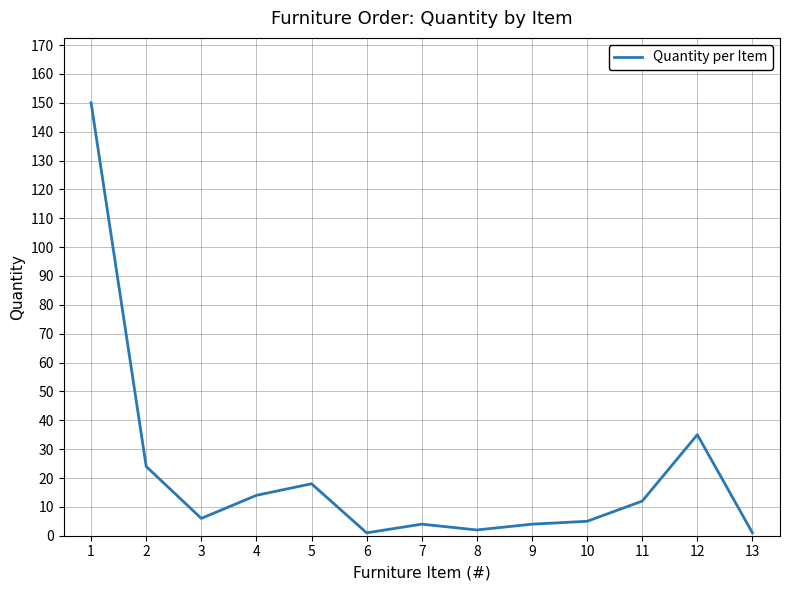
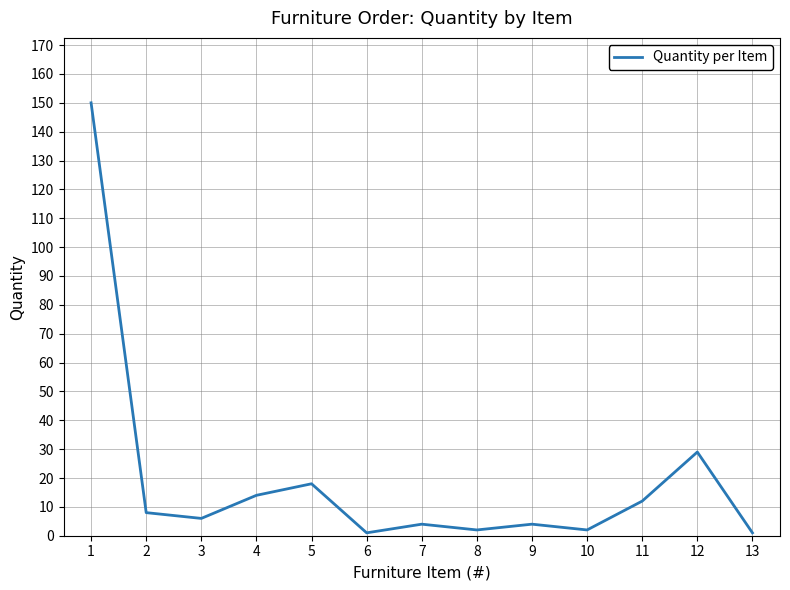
  {
    "1": 150,
-   "2": 24,
+   "2": 8,
    "3": 6,
    "4": 14,
    "5": 18,
    "6": 1,
    "7": 4,
    "8": 2,
    "9": 4,
-   "10": 5,
+   "10": 2,
    "11": 12,
-   "12": 35,
+   "12": 29,
    "13": 1
  }
